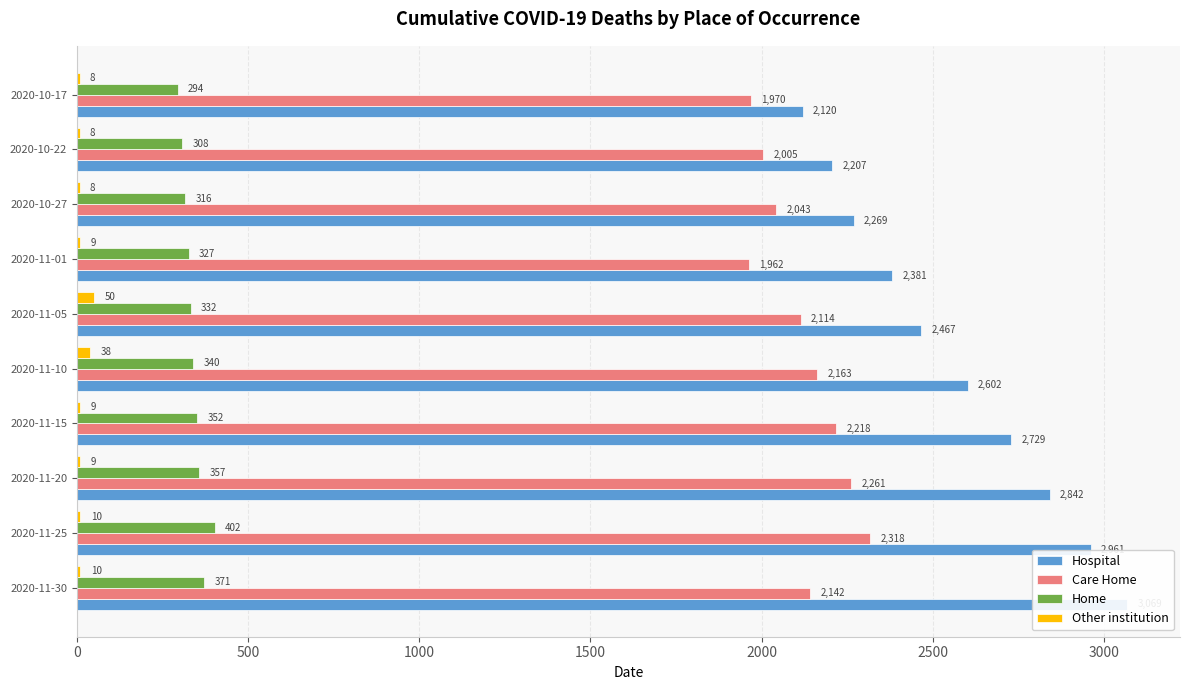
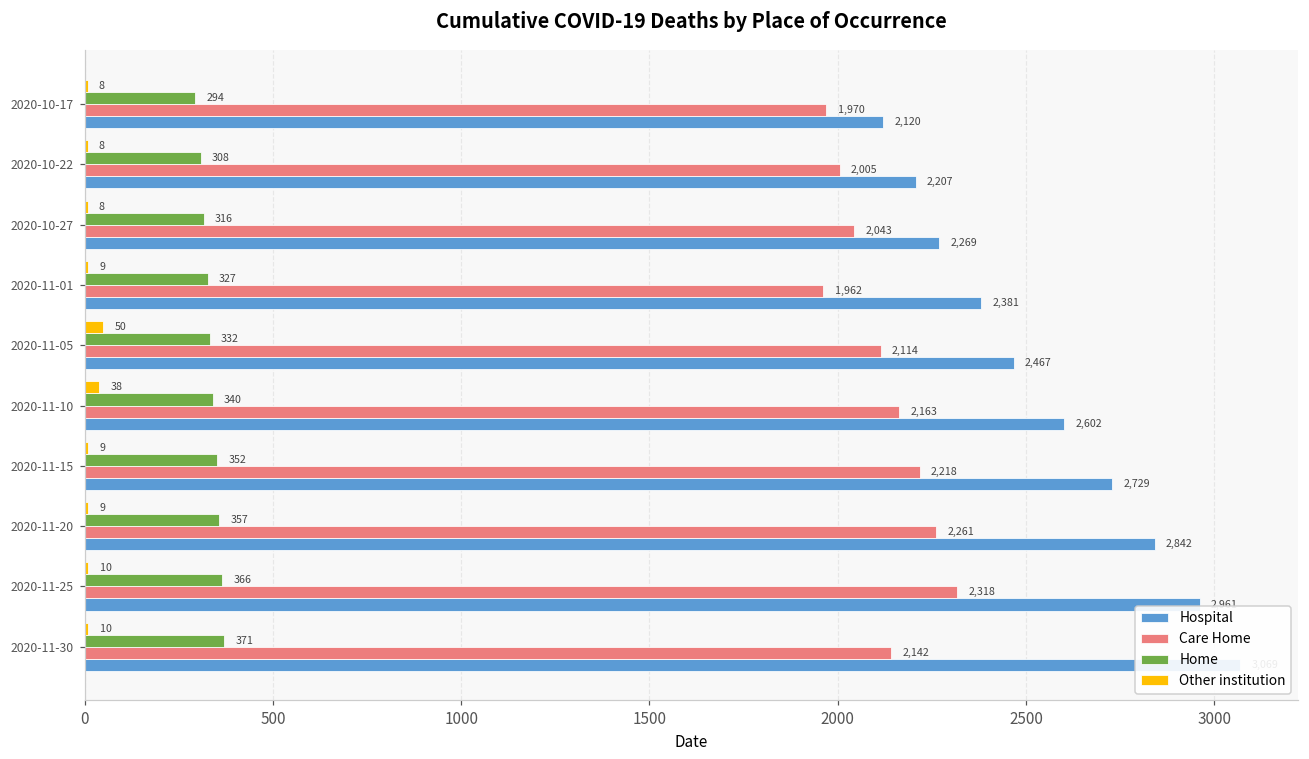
  {
    "Hospital": {
      "2020-10-17": "2,120",
      "2020-10-22": "2,207",
      "2020-10-27": "2,269",
      "2020-11-01": "2,381",
      "2020-11-05": "2,467",
      "2020-11-10": "2,602",
      "2020-11-15": "2,729",
      "2020-11-20": "2,842"
    },
    "Care Home": {
      "2020-10-17": "1,970",
      "2020-10-22": "2,005",
      "2020-10-27": "2,043",
      "2020-11-01": "1,962",
      "2020-11-05": "2,114",
      "2020-11-10": "2,163",
      "2020-11-15": "2,218",
      "2020-11-20": "2,261",
      "2020-11-25": "2,318",
      "2020-11-30": "2,142"
    },
    "Home": {
      "2020-10-17": "294",
      "2020-10-22": "308",
      "2020-10-27": "316",
      "2020-11-01": "327",
      "2020-11-05": "332",
      "2020-11-10": "340",
      "2020-11-15": "352",
      "2020-11-20": "357",
-     "2020-11-25": "402",
+     "2020-11-25": "366",
      "2020-11-30": "371"
    },
    "Other institution": {
      "2020-10-17": "8",
      "2020-10-22": "8",
      "2020-10-27": "8",
      "2020-11-01": "9",
      "2020-11-05": "50",
      "2020-11-10": "38",
      "2020-11-15": "9",
      "2020-11-20": "9",
      "2020-11-25": "10",
      "2020-11-30": "10"
    }
  }
